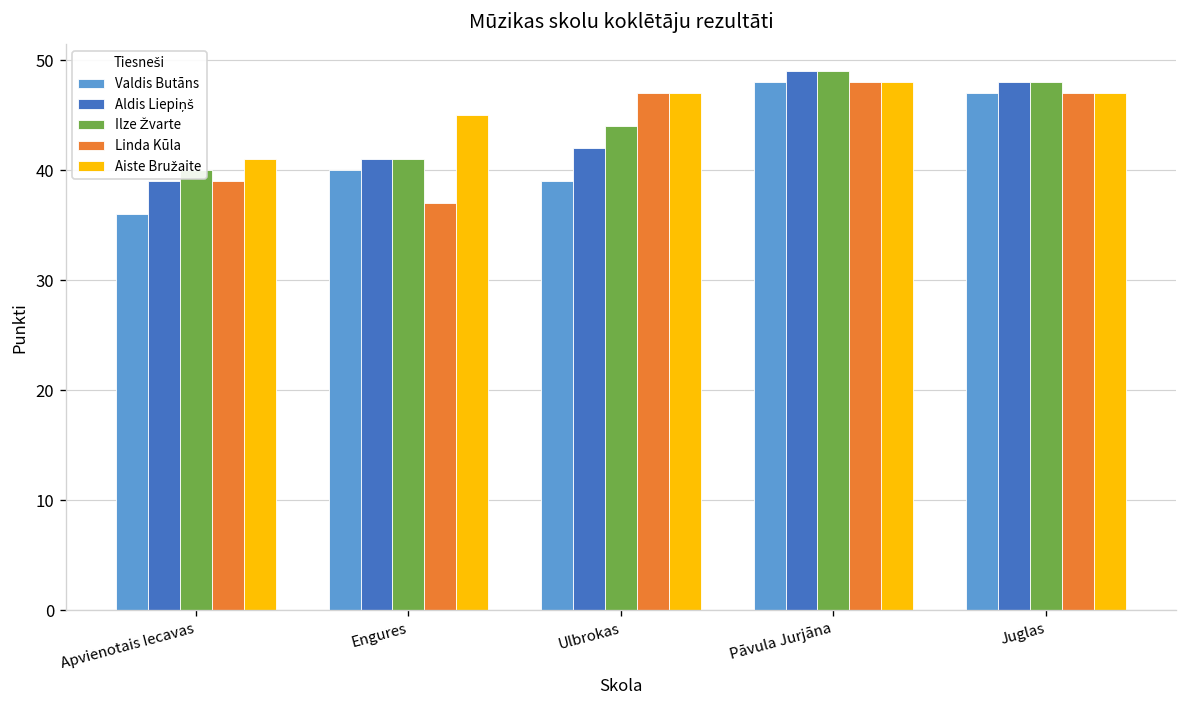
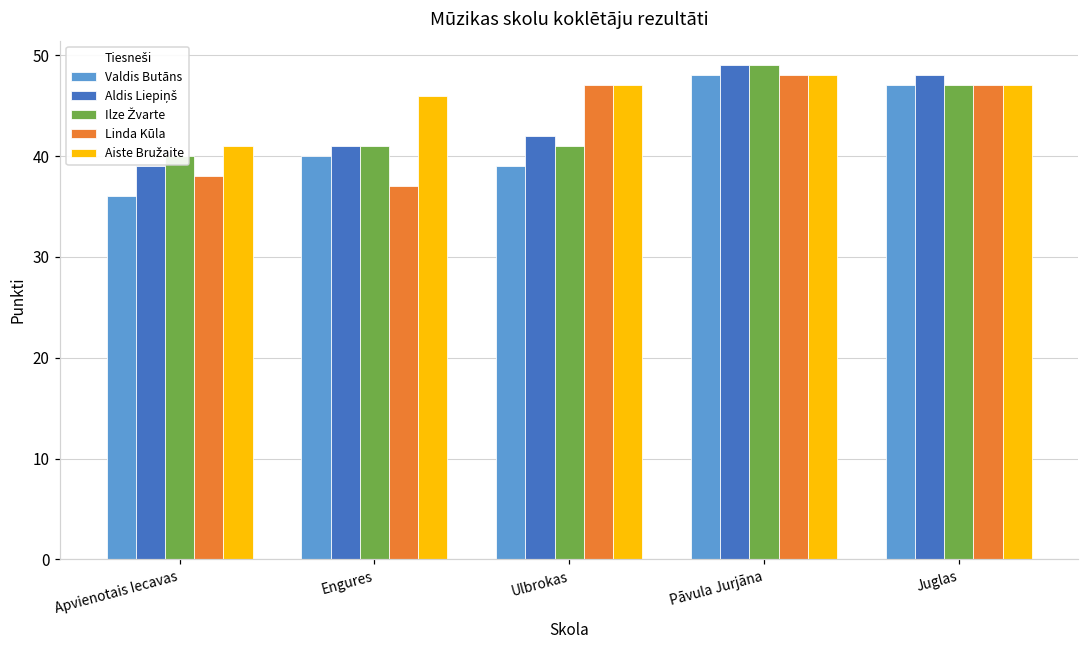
  {
    "Ilze Žvarte": {
      "Apvienotais Iecavas": 40,
      "Engures": 41,
-     "Ulbrokas": 44,
+     "Ulbrokas": 41,
      "Pāvula Jurjāna": 49,
-     "Juglas": 48
+     "Juglas": 47
    },
    "Linda Kūla": {
-     "Apvienotais Iecavas": 39,
+     "Apvienotais Iecavas": 38,
      "Engures": 37,
      "Ulbrokas": 47,
      "Pāvula Jurjāna": 48,
      "Juglas": 47
    },
    "Aiste Bružaite": {
      "Apvienotais Iecavas": 41,
-     "Engures": 45,
+     "Engures": 46,
      "Ulbrokas": 47,
      "Pāvula Jurjāna": 48,
      "Juglas": 47
    }
  }
